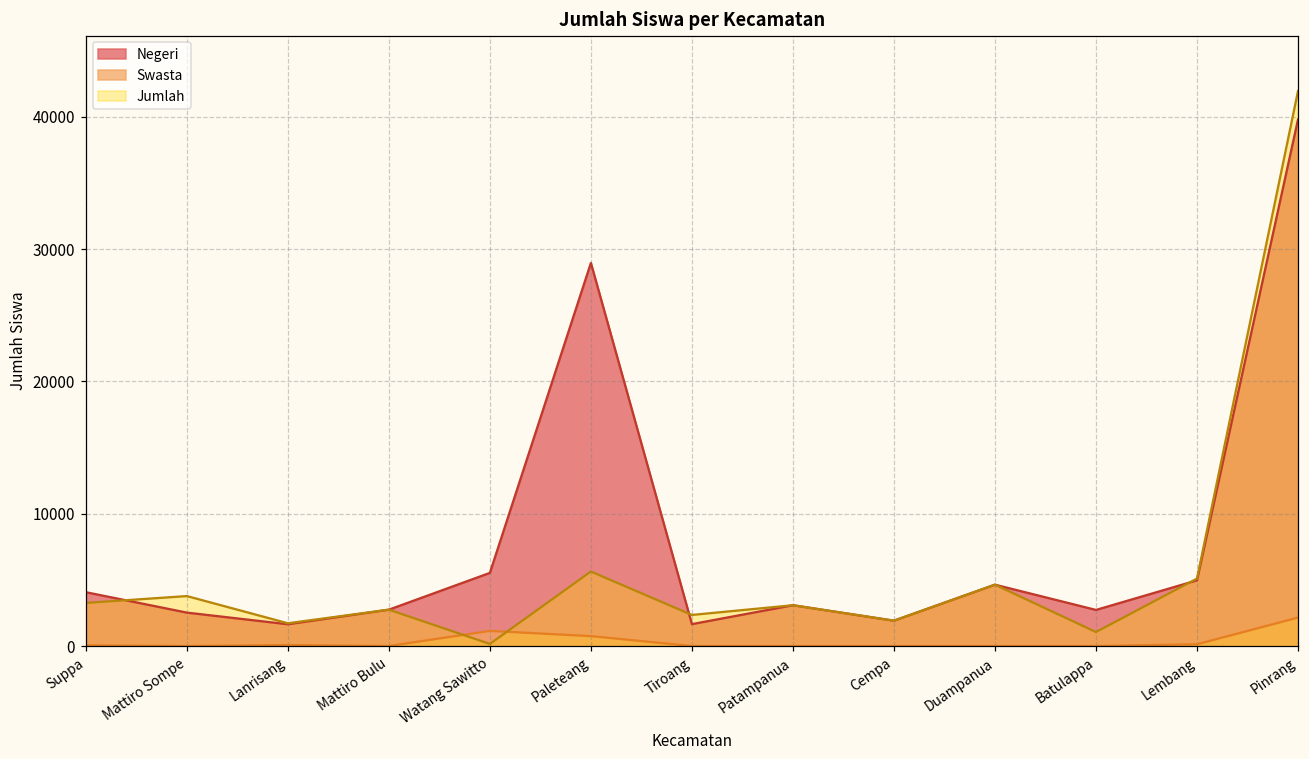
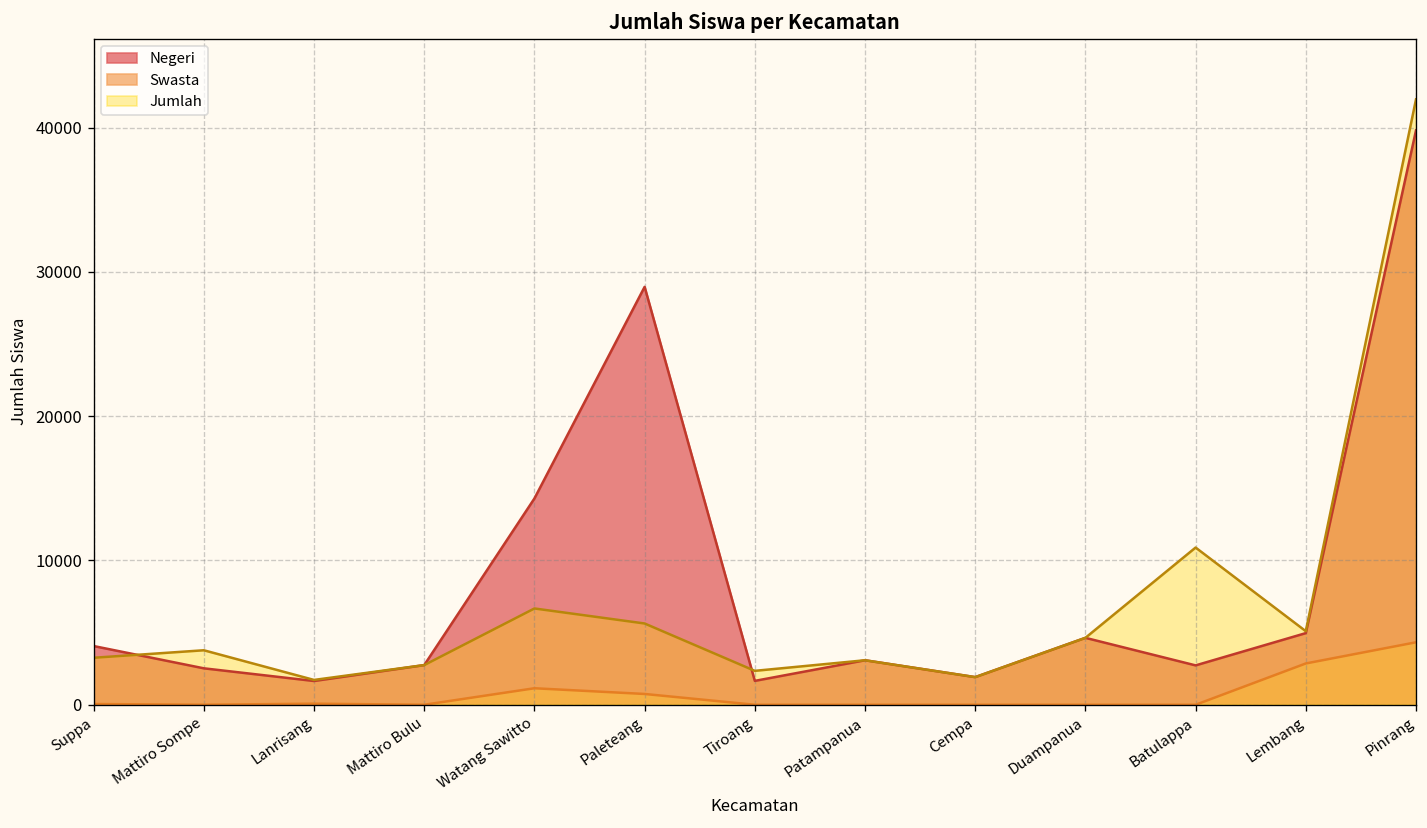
  {
    "Negeri": {
      "Suppa": 4100,
      "Mattiro Sompe": 2500,
-     "Watang Sawitto": 5500,
+     "Watang Sawitto": 14300,
      "Paleteang": 29000,
      "Tiroang": 1700,
      "Batulappa": 2700,
      "Pinrang": 39800
    },
    "Swasta": {
      "Suppa": 100,
      "Mattiro Sompe": 0,
      "Lanrisang": 100,
      "Mattiro Bulu": 0,
      "Watang Sawitto": 1100,
      "Paleteang": 700,
      "Tiroang": 0,
      "Patampanua": 0,
      "Cempa": 0,
      "Duampanua": 0,
      "Batulappa": 0,
-     "Lembang": 100,
-     "Pinrang": 2200
+     "Lembang": 2900,
+     "Pinrang": 4300
    },
    "Jumlah": {
      "Suppa": 3300,
      "Mattiro Sompe": 3800,
-     "Watang Sawitto": 200,
+     "Watang Sawitto": 6700,
      "Paleteang": 5600,
      "Tiroang": 2400,
-     "Batulappa": 1100,
+     "Batulappa": 10900,
      "Pinrang": 42000
    }
  }
